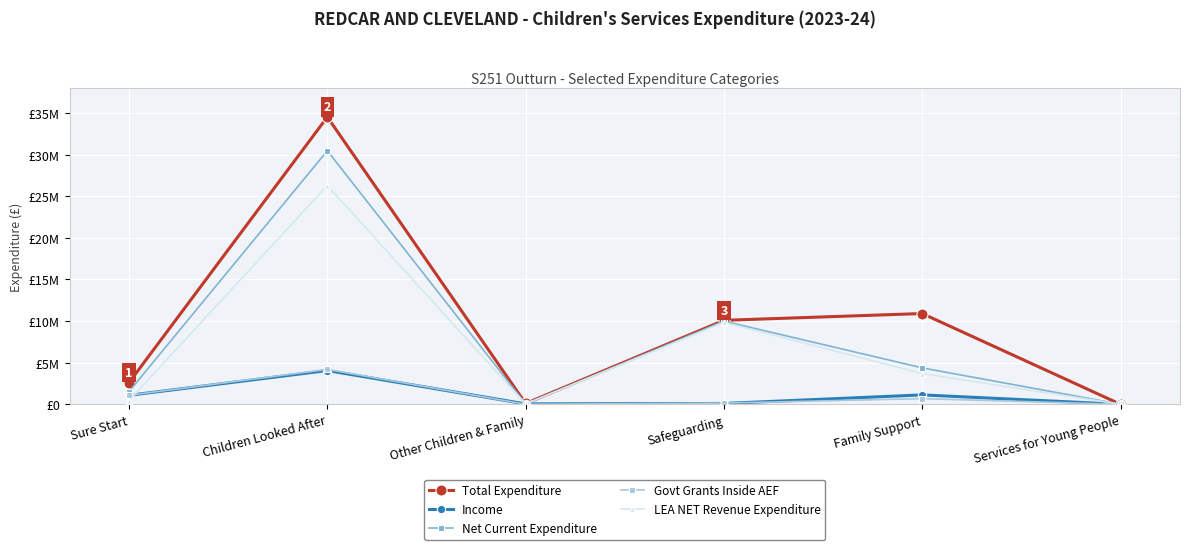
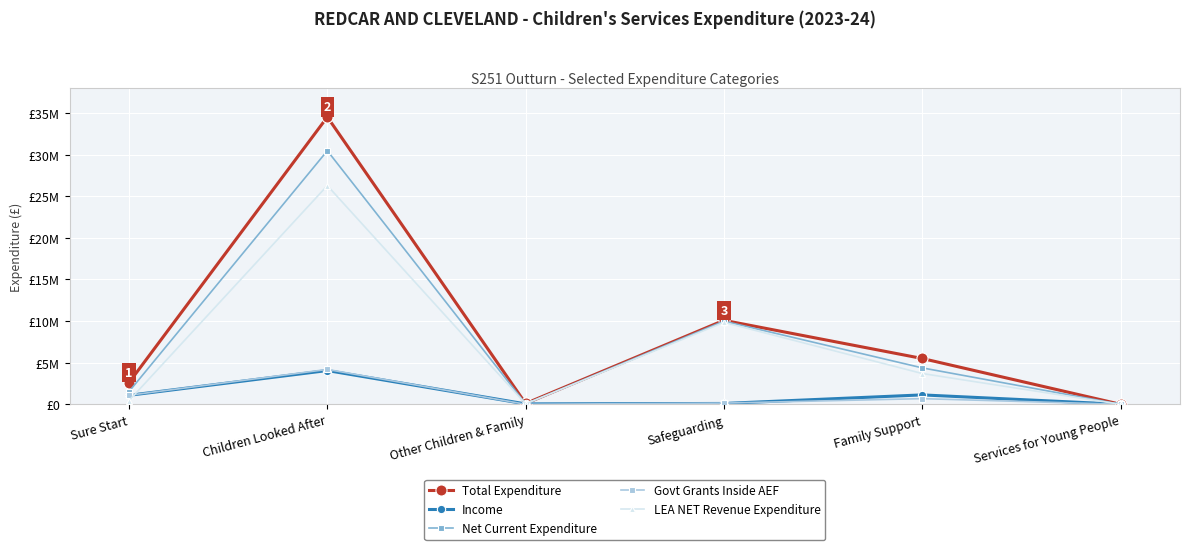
  {
    "Total Expenditure": {
-     "Family Support": "£11000000"
+     "Family Support": "£6000000"
    },
    "Income": {
      "Family Support": "£1000000"
    }
  }
